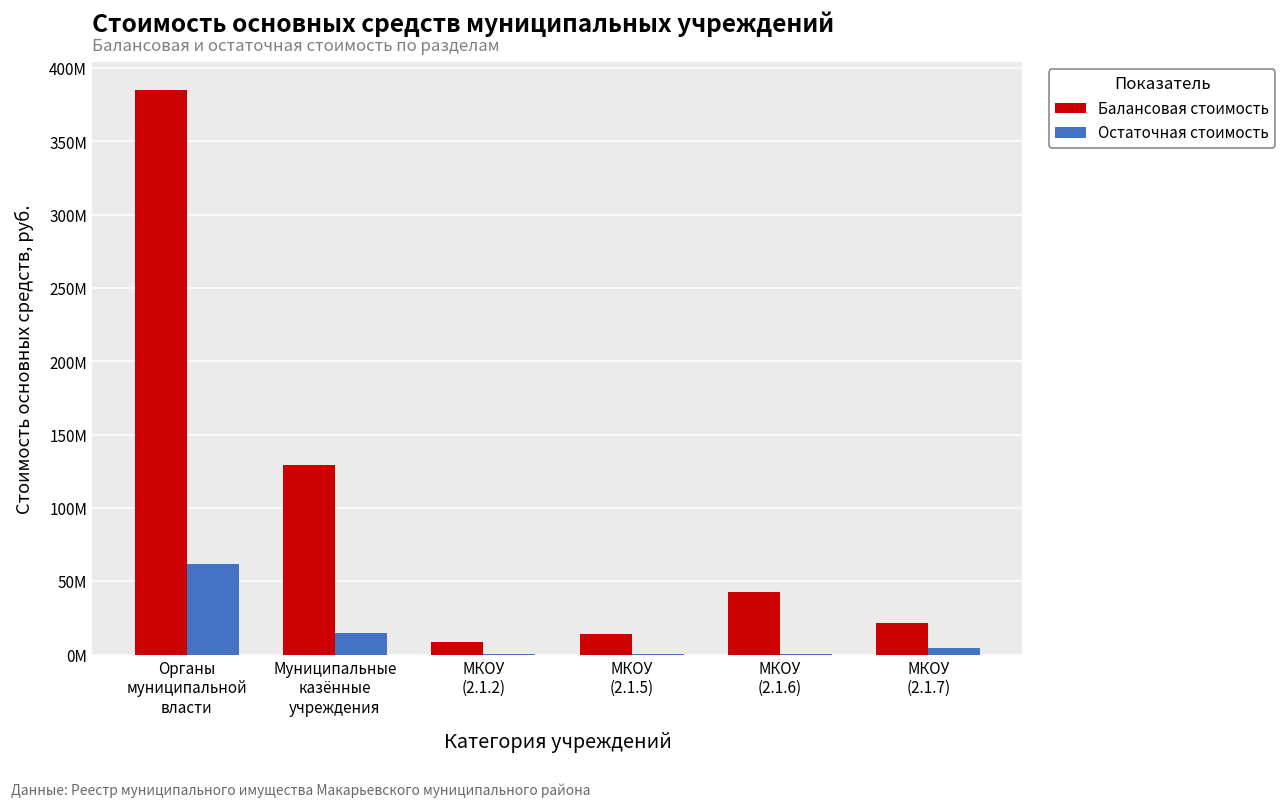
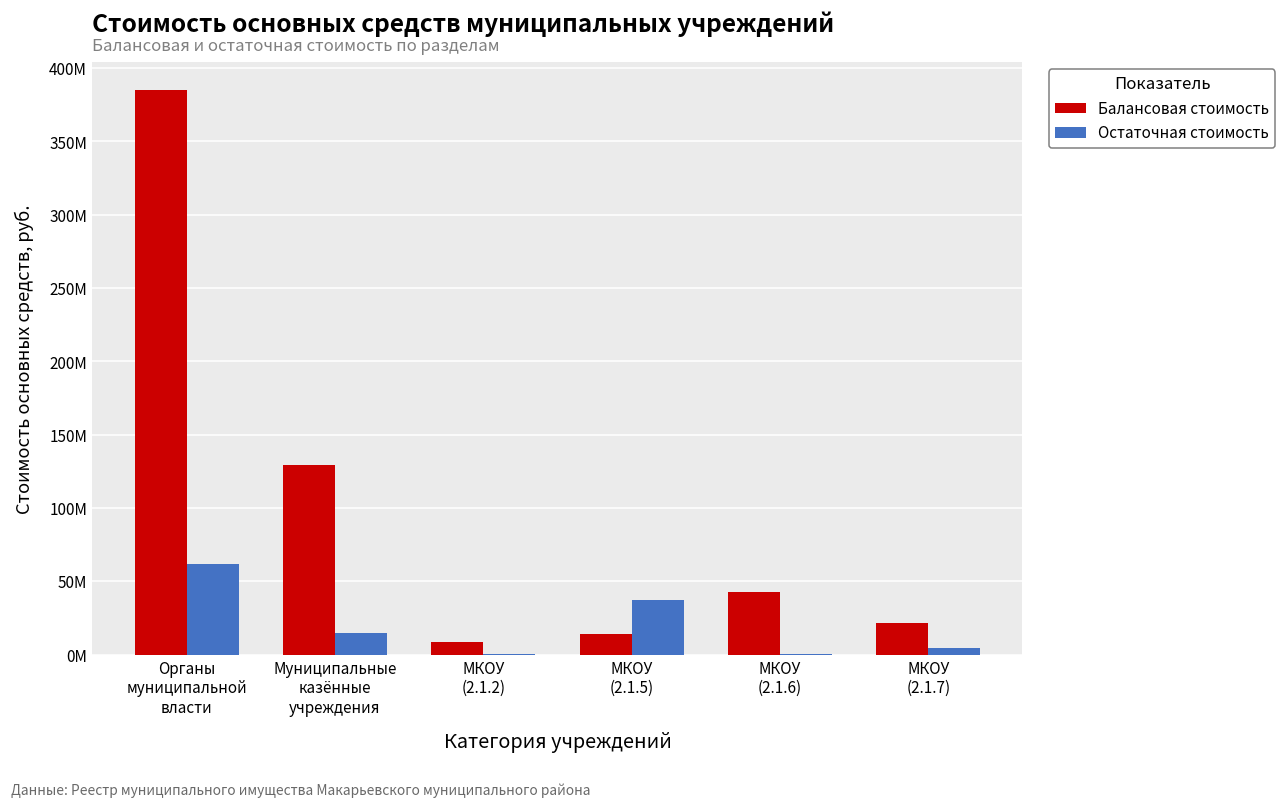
  {
    "Балансовая стоимость": {
      "Органы муниципальной власти": 385000000,
      "Муниципальные казённые учреждения": 130000000,
      "МКОУ (2.1.2)": 8000000,
      "МКОУ (2.1.5)": 14000000,
      "МКОУ (2.1.6)": 43000000,
      "МКОУ (2.1.7)": 22000000
    },
    "Остаточная стоимость": {
      "Органы муниципальной власти": 62000000,
      "Муниципальные казённые учреждения": 15000000,
-     "МКОУ (2.1.5)": 1000000,
+     "МКОУ (2.1.5)": 37000000,
      "МКОУ (2.1.7)": 4000000
    }
  }
